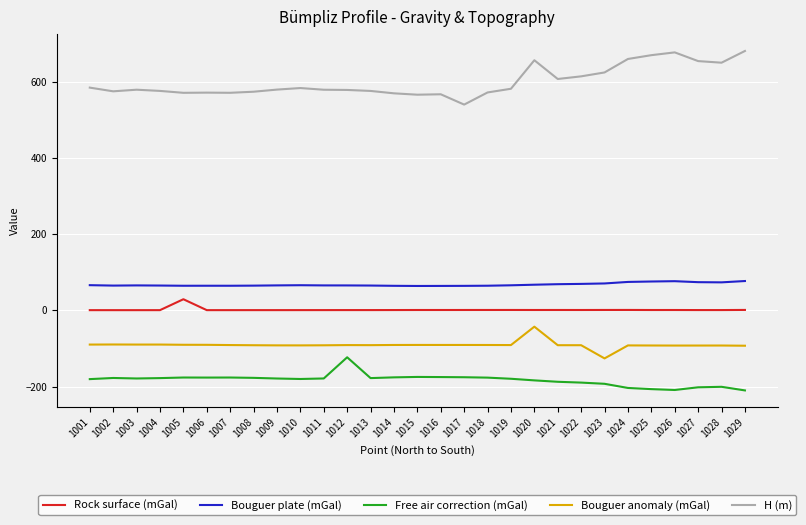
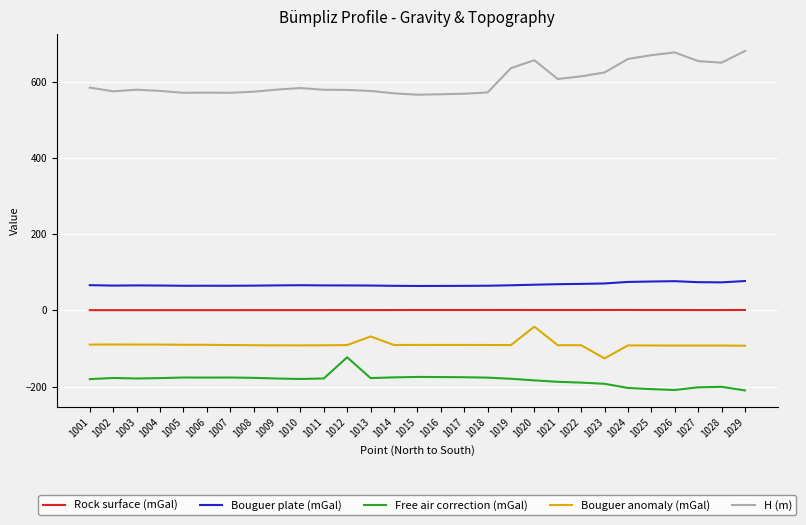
  {
    "Rock surface (mGal)": {
      "1001": 0,
      "1002": 0,
      "1003": 0,
      "1004": 0,
-     "1005": 30,
+     "1005": 0,
      "1006": 0,
      "1007": 0,
      "1008": 0,
      "1009": 0,
      "1010": 0,
      "1011": 0,
      "1012": 0,
      "1013": 0,
      "1014": 0,
      "1015": 0,
      "1016": 0,
      "1017": 0,
      "1018": 0,
      "1019": 0,
      "1020": 0,
      "1021": 0,
      "1022": 0,
      "1023": 0,
      "1024": 0,
      "1025": 0,
      "1026": 0,
      "1027": 0,
      "1028": 0,
      "1029": 0
    },
    "Bouguer plate (mGal)": {
      "1001": 70,
      "1002": 70,
      "1003": 70,
      "1004": 70,
      "1005": 60,
      "1006": 60,
      "1007": 60,
      "1008": 60,
      "1009": 70,
      "1010": 70,
      "1011": 70,
      "1012": 70,
      "1013": 70,
      "1014": 60,
      "1015": 60,
      "1016": 60,
      "1017": 60,
      "1018": 60,
      "1019": 70,
      "1020": 70,
      "1021": 70,
      "1022": 70,
      "1023": 70,
      "1024": 70,
      "1025": 80,
      "1026": 80,
      "1027": 70,
      "1028": 70,
      "1029": 80
    },
    "Free air correction (mGal)": {
      "1001": -180,
      "1002": -180,
      "1003": -180,
      "1004": -180,
      "1005": -180,
      "1006": -180,
      "1007": -180,
      "1008": -180,
      "1009": -180,
      "1010": -180,
      "1011": -180,
      "1012": -120,
      "1013": -180,
      "1014": -180,
      "1015": -170,
      "1016": -170,
      "1017": -180,
      "1018": -180,
      "1019": -180,
      "1020": -180,
      "1021": -190,
      "1022": -190,
      "1023": -190,
      "1024": -200,
      "1025": -210,
      "1026": -210,
      "1027": -200,
      "1028": -200,
      "1029": -210
    },
    "Bouguer anomaly (mGal)": {
      "1001": -90,
      "1002": -90,
      "1003": -90,
      "1004": -90,
      "1005": -90,
      "1006": -90,
      "1007": -90,
      "1008": -90,
      "1009": -90,
      "1010": -90,
      "1011": -90,
      "1012": -90,
-     "1013": -90,
+     "1013": -70,
      "1014": -90,
      "1015": -90,
      "1016": -90,
      "1017": -90,
      "1018": -90,
      "1019": -90,
      "1020": -40,
      "1021": -90,
      "1022": -90,
      "1023": -130,
      "1024": -90,
      "1025": -90,
      "1026": -90,
      "1027": -90,
      "1028": -90,
      "1029": -90
    },
    "H (m)": {
      "1001": 580,
      "1002": 570,
      "1003": 580,
      "1004": 580,
      "1005": 570,
      "1006": 570,
      "1007": 570,
      "1008": 570,
      "1009": 580,
      "1010": 580,
      "1011": 580,
      "1012": 580,
      "1013": 580,
      "1014": 570,
      "1015": 570,
      "1016": 570,
-     "1017": 540,
+     "1017": 570,
      "1018": 570,
-     "1019": 580,
+     "1019": 640,
      "1020": 660,
      "1021": 610,
      "1022": 610,
      "1023": 620,
      "1024": 660,
      "1025": 670,
      "1026": 680,
      "1027": 650,
      "1028": 650,
      "1029": 680
    }
  }
